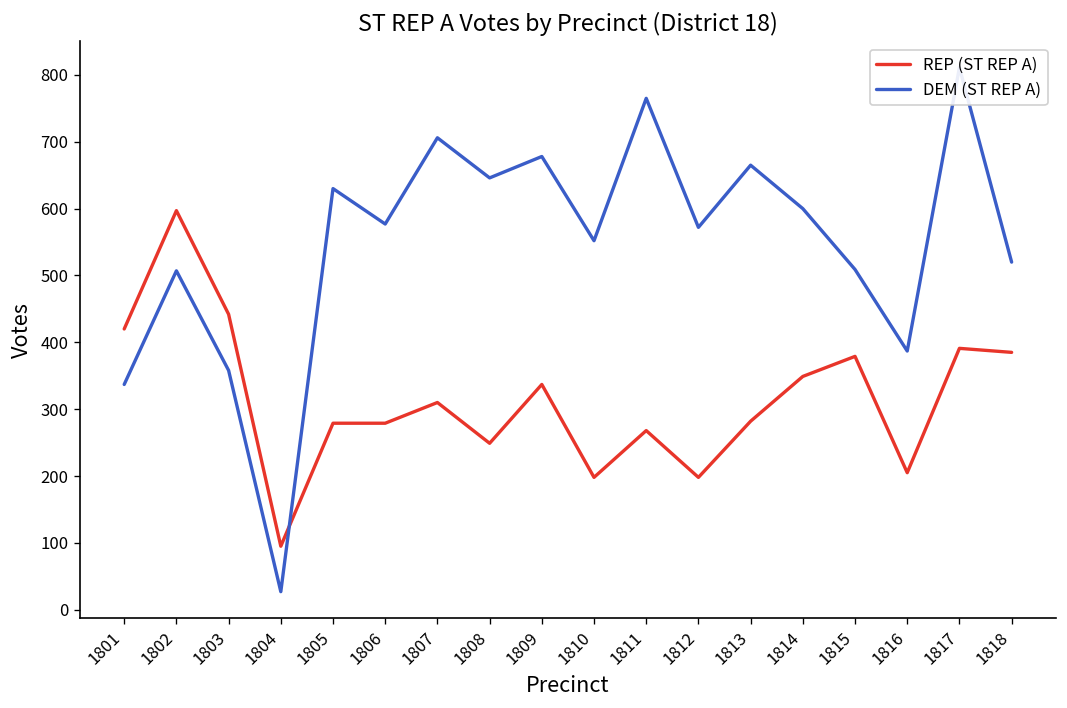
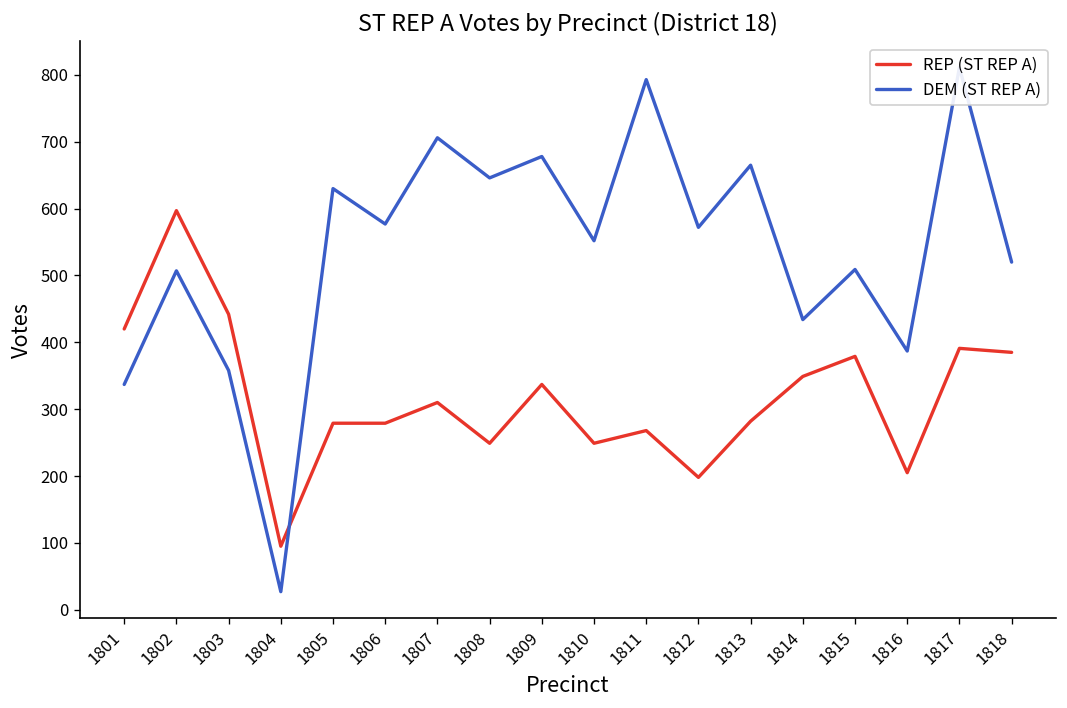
  {
    "REP (ST REP A)": {
      "1801": 420,
      "1802": 600,
      "1803": 440,
      "1804": 100,
      "1805": 280,
      "1806": 280,
      "1807": 310,
      "1808": 250,
      "1809": 340,
-     "1810": 200,
+     "1810": 250,
      "1811": 270,
      "1812": 200,
      "1813": 280,
      "1814": 350,
      "1815": 380,
      "1816": 210,
      "1817": 390,
      "1818": 390
    },
    "DEM (ST REP A)": {
      "1801": 340,
      "1802": 510,
      "1803": 360,
      "1804": 30,
      "1805": 630,
      "1806": 580,
      "1807": 710,
      "1808": 650,
      "1809": 680,
      "1810": 550,
-     "1811": 770,
+     "1811": 790,
      "1812": 570,
      "1813": 670,
-     "1814": 600,
+     "1814": 430,
      "1815": 510,
      "1816": 390,
      "1818": 520
    }
  }
